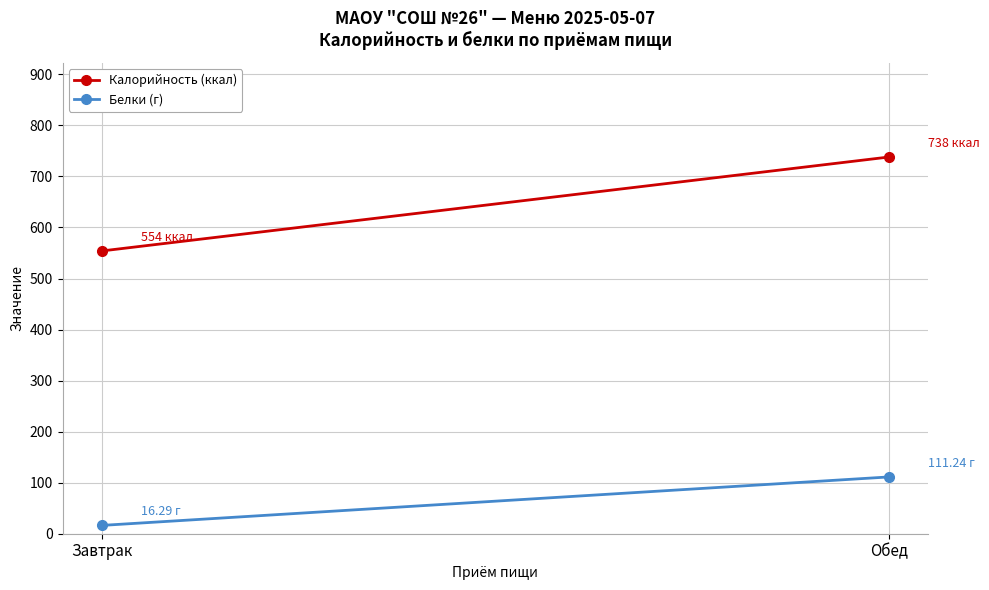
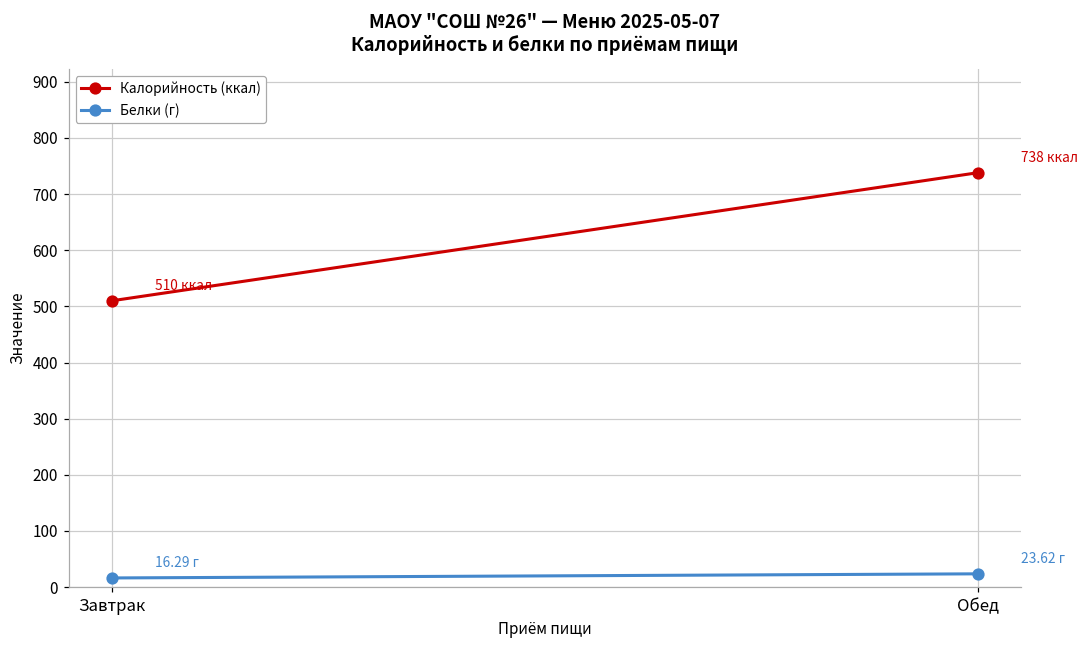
  {
    "Калорийность (ккал)": {
-     "Завтрак": 554
+     "Завтрак": 510
    },
    "Белки (г)": {
-     "Обед": 111.24
+     "Обед": 23.62
    }
  }
